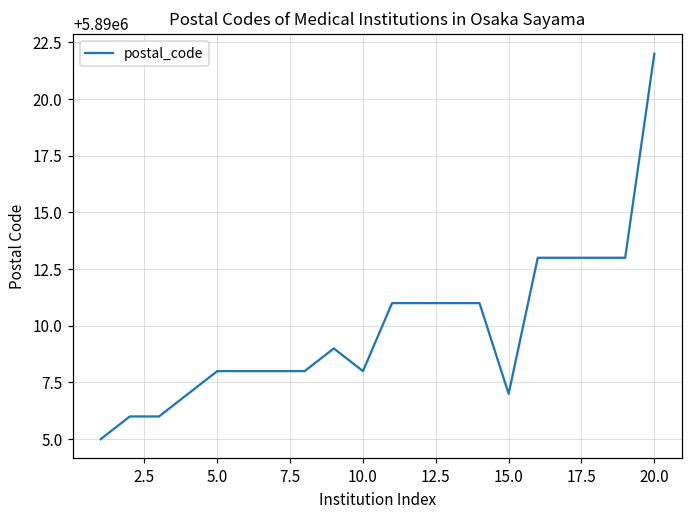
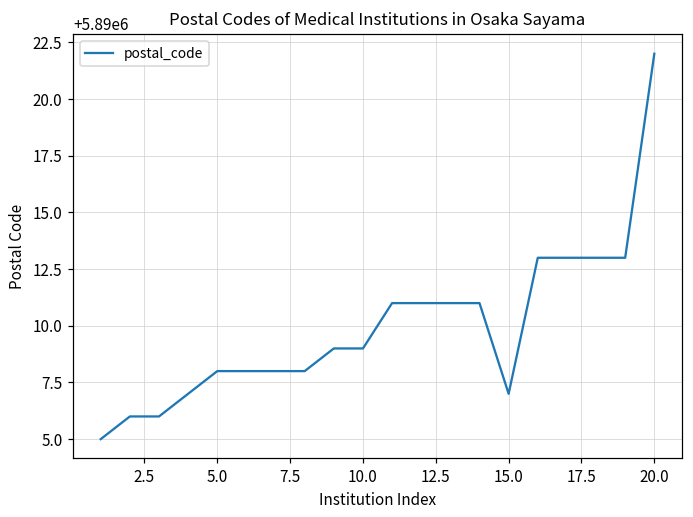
  {
    "5.0": 5890008,
-   "10.0": 5890008,
+   "10.0": 5890009,
    "15.0": 5890007,
    "20.0": 5890022
  }
